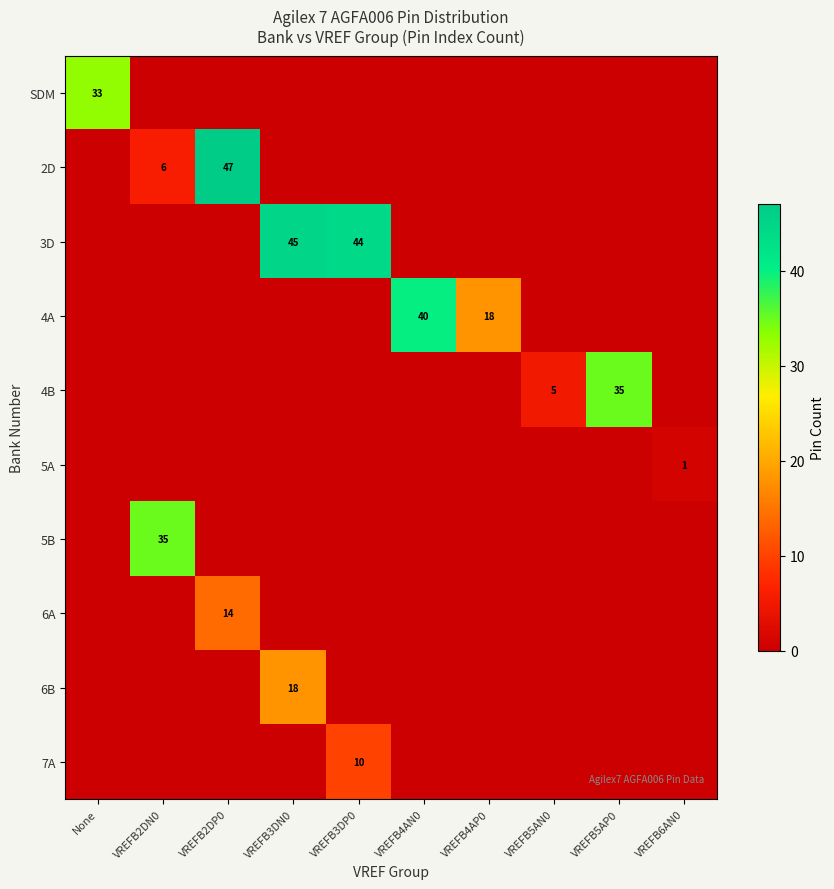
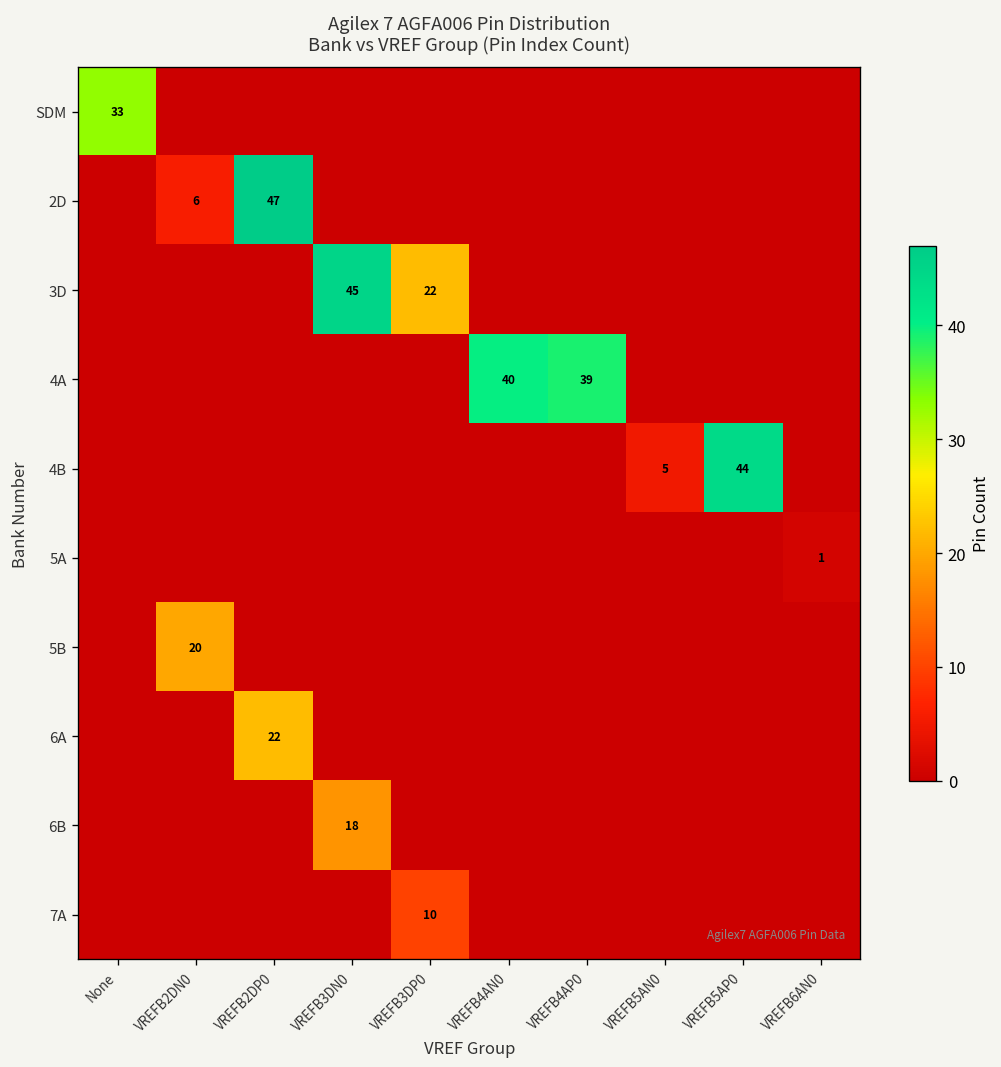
  {
    "SDM": {
      "None": 33
    },
    "2D": {
      "VREFB2DN0": 6,
      "VREFB2DP0": 47
    },
    "3D": {
      "VREFB3DN0": 45,
-     "VREFB3DP0": 44
+     "VREFB3DP0": 22
    },
    "4A": {
      "VREFB4AN0": 40,
-     "VREFB4AP0": 18
+     "VREFB4AP0": 39
    },
    "4B": {
      "VREFB5AN0": 5,
-     "VREFB5AP0": 35
+     "VREFB5AP0": 44
    },
    "5A": {
      "VREFB6AN0": 1
    },
    "5B": {
-     "VREFB2DN0": 35
+     "VREFB2DN0": 20
    },
    "6A": {
-     "VREFB2DP0": 14
+     "VREFB2DP0": 22
    },
    "6B": {
      "VREFB3DN0": 18
    },
    "7A": {
      "VREFB3DP0": 10
    }
  }
